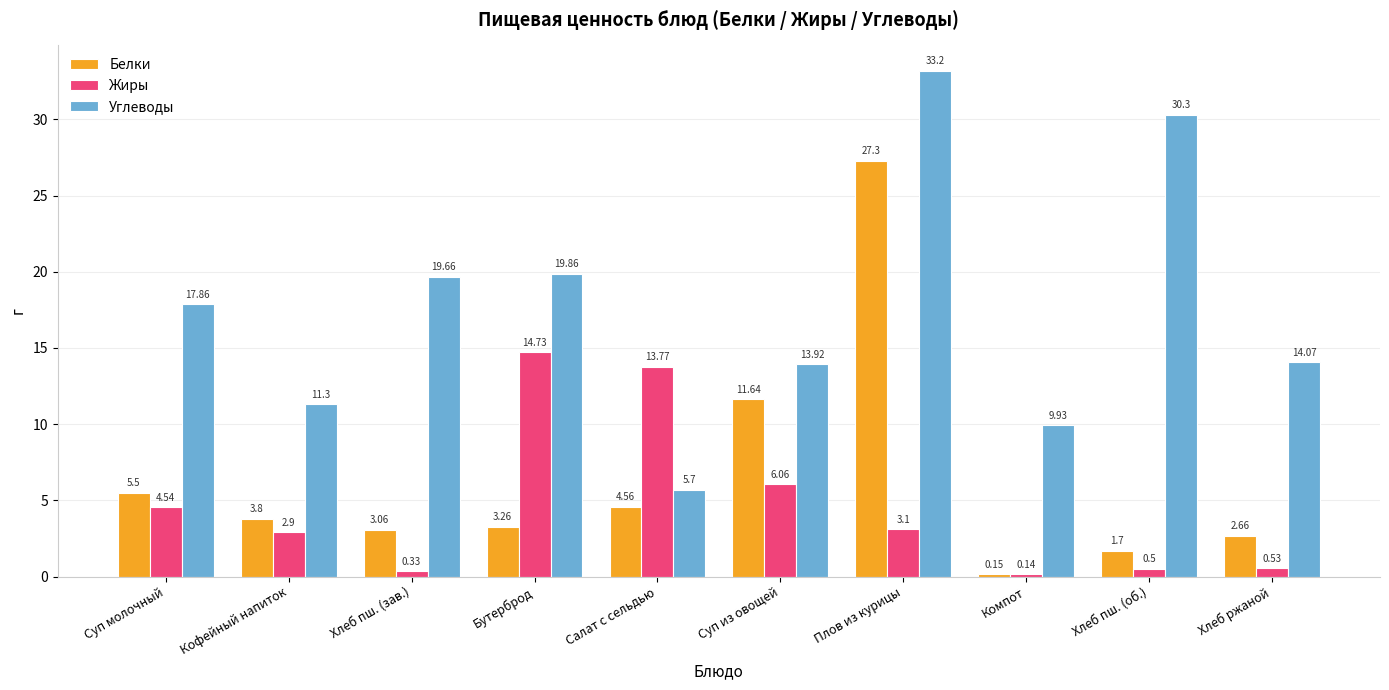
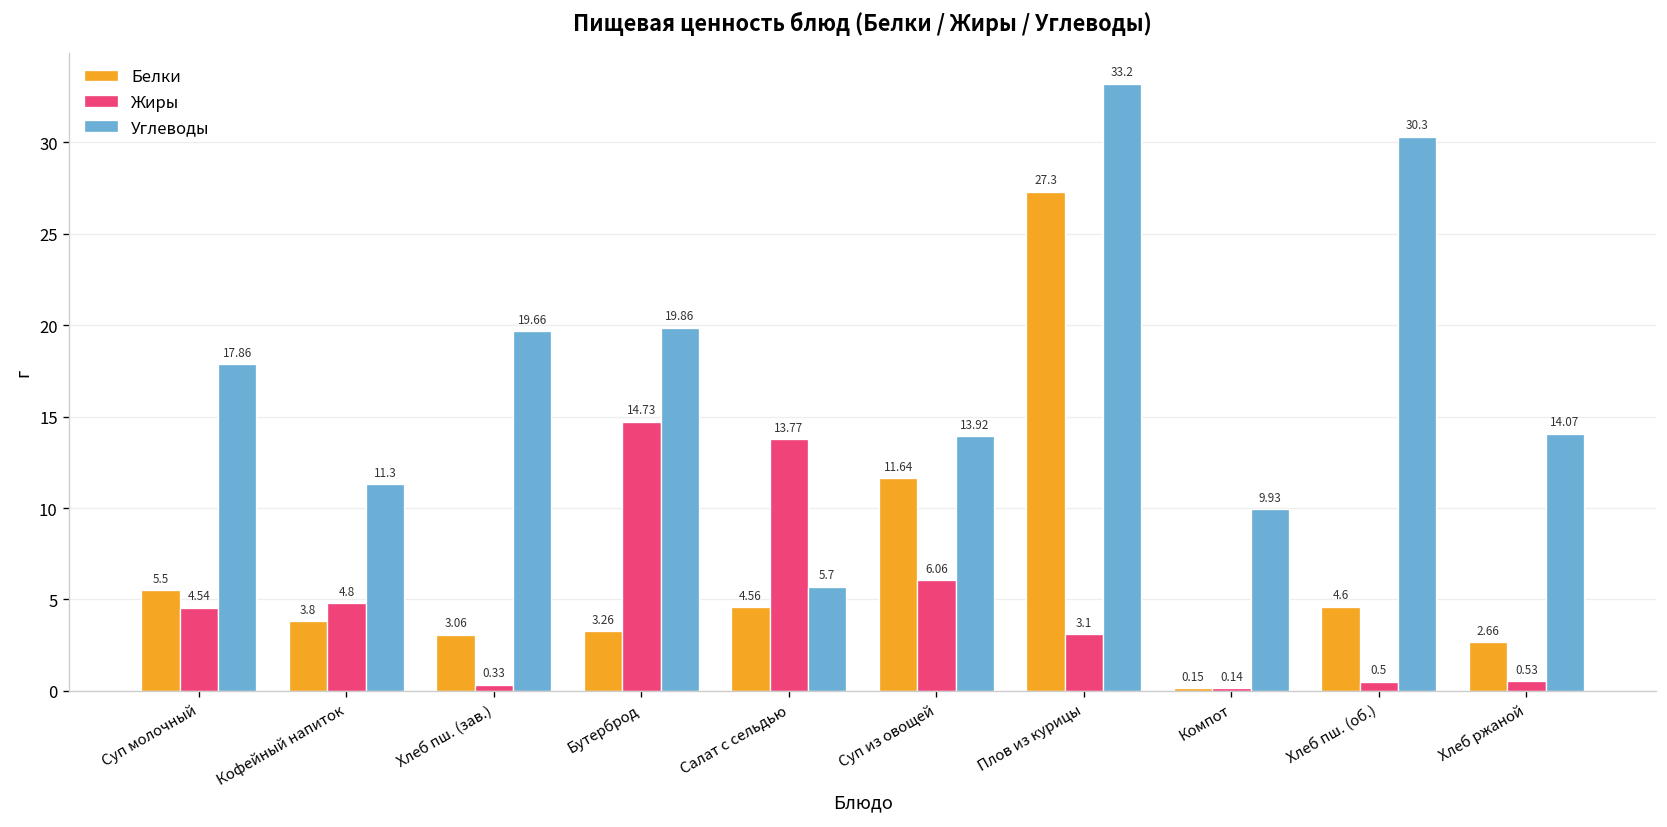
  {
    "Белки": {
      "Суп молочный": 5.5,
      "Кофейный напиток": 3.8,
      "Хлеб пш. (зав.)": 3.06,
      "Бутерброд": 3.26,
      "Салат с сельдью": 4.56,
      "Суп из овощей": 11.64,
      "Плов из курицы": 27.3,
      "Компот": 0.15,
-     "Хлеб пш. (об.)": 1.7,
+     "Хлеб пш. (об.)": 4.6,
      "Хлеб ржаной": 2.66
    },
    "Жиры": {
      "Суп молочный": 4.54,
-     "Кофейный напиток": 2.9,
+     "Кофейный напиток": 4.8,
      "Хлеб пш. (зав.)": 0.33,
      "Бутерброд": 14.73,
      "Салат с сельдью": 13.77,
      "Суп из овощей": 6.06,
      "Плов из курицы": 3.1,
      "Компот": 0.14,
      "Хлеб пш. (об.)": 0.5,
      "Хлеб ржаной": 0.53
    },
    "Углеводы": {
      "Суп молочный": 17.86,
      "Кофейный напиток": 11.3,
      "Хлеб пш. (зав.)": 19.66,
      "Бутерброд": 19.86,
      "Салат с сельдью": 5.7,
      "Суп из овощей": 13.92,
      "Плов из курицы": 33.2,
      "Компот": 9.93,
      "Хлеб пш. (об.)": 30.3,
      "Хлеб ржаной": 14.07
    }
  }
